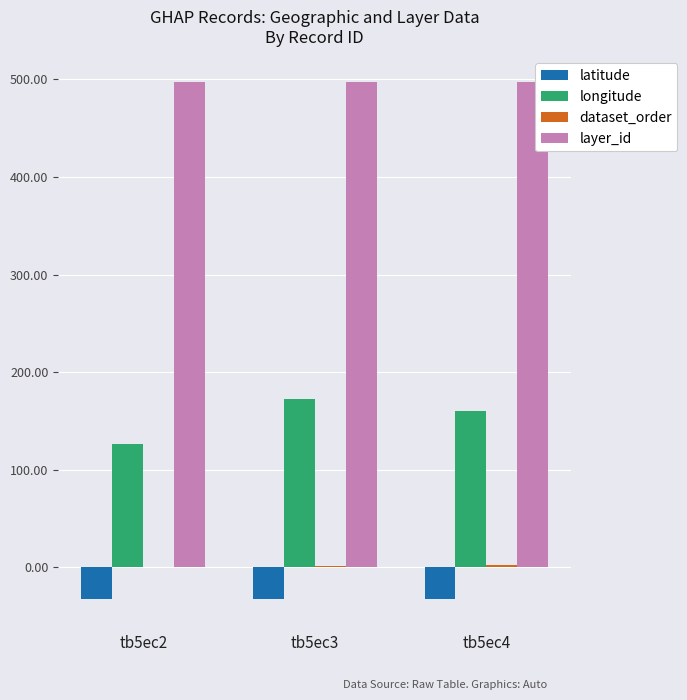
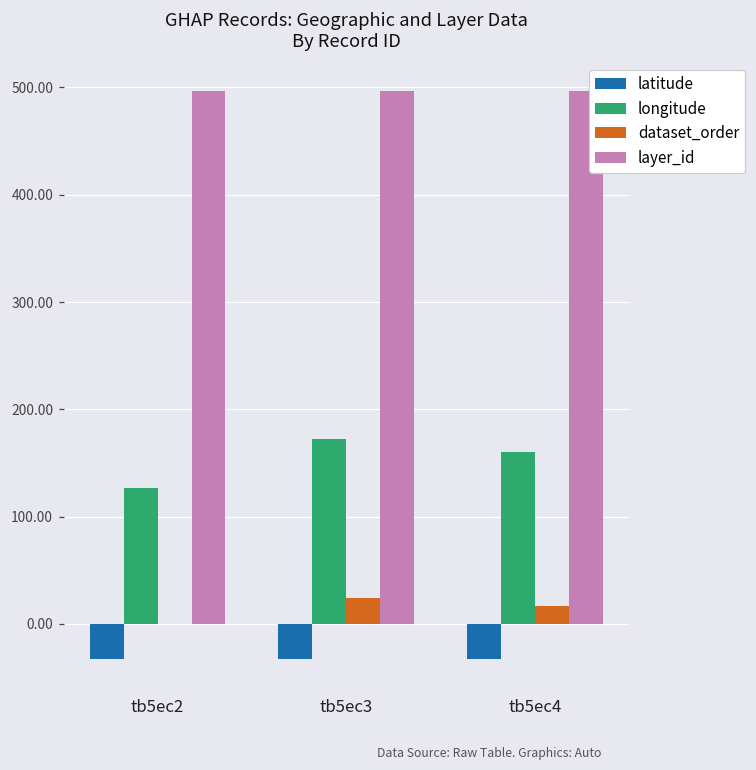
  {
    "latitude": {
      "tb5ec2": -30,
      "tb5ec3": -30,
      "tb5ec4": -30
    },
    "longitude": {
      "tb5ec2": 130,
      "tb5ec3": 170,
      "tb5ec4": 160
    },
    "dataset_order": {
      "tb5ec2": 0,
-     "tb5ec3": 0,
-     "tb5ec4": 0
+     "tb5ec3": 20,
+     "tb5ec4": 20
    },
    "layer_id": {
      "tb5ec2": 500,
      "tb5ec3": 500,
      "tb5ec4": 500
    }
  }
